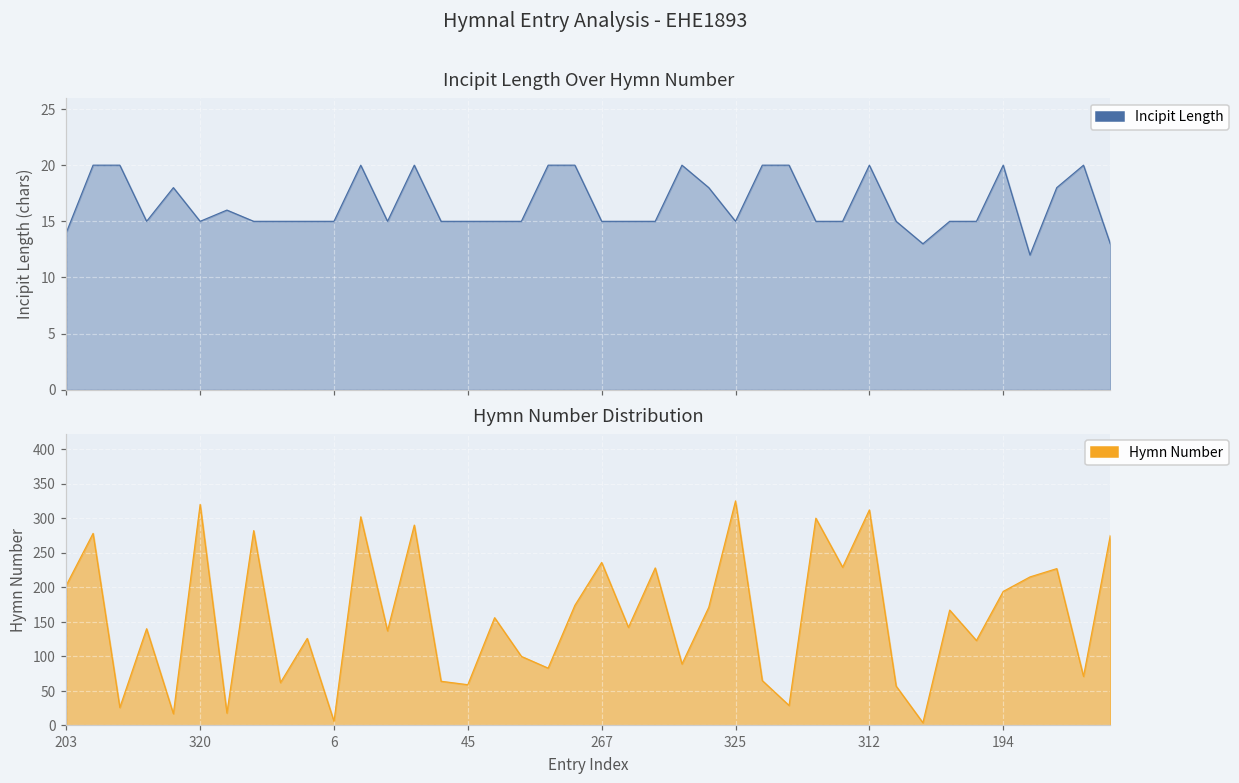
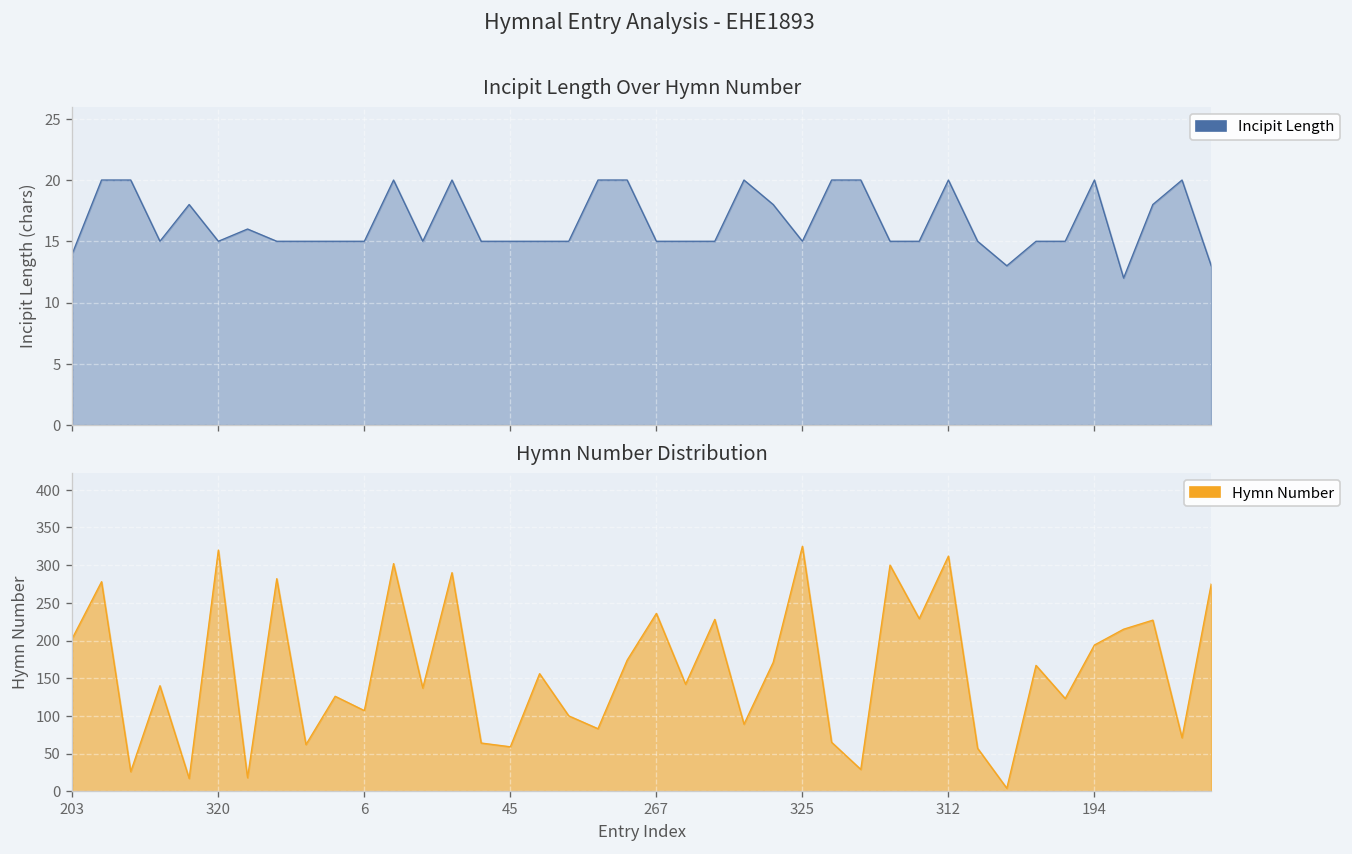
  {
    "Hymn Number Distribution": {
      "203": 200,
      "320": 320,
-     "6": 10,
+     "6": 110,
      "45": 60,
      "267": 240,
      "325": 330,
      "312": 310,
      "194": 190
    }
  }
